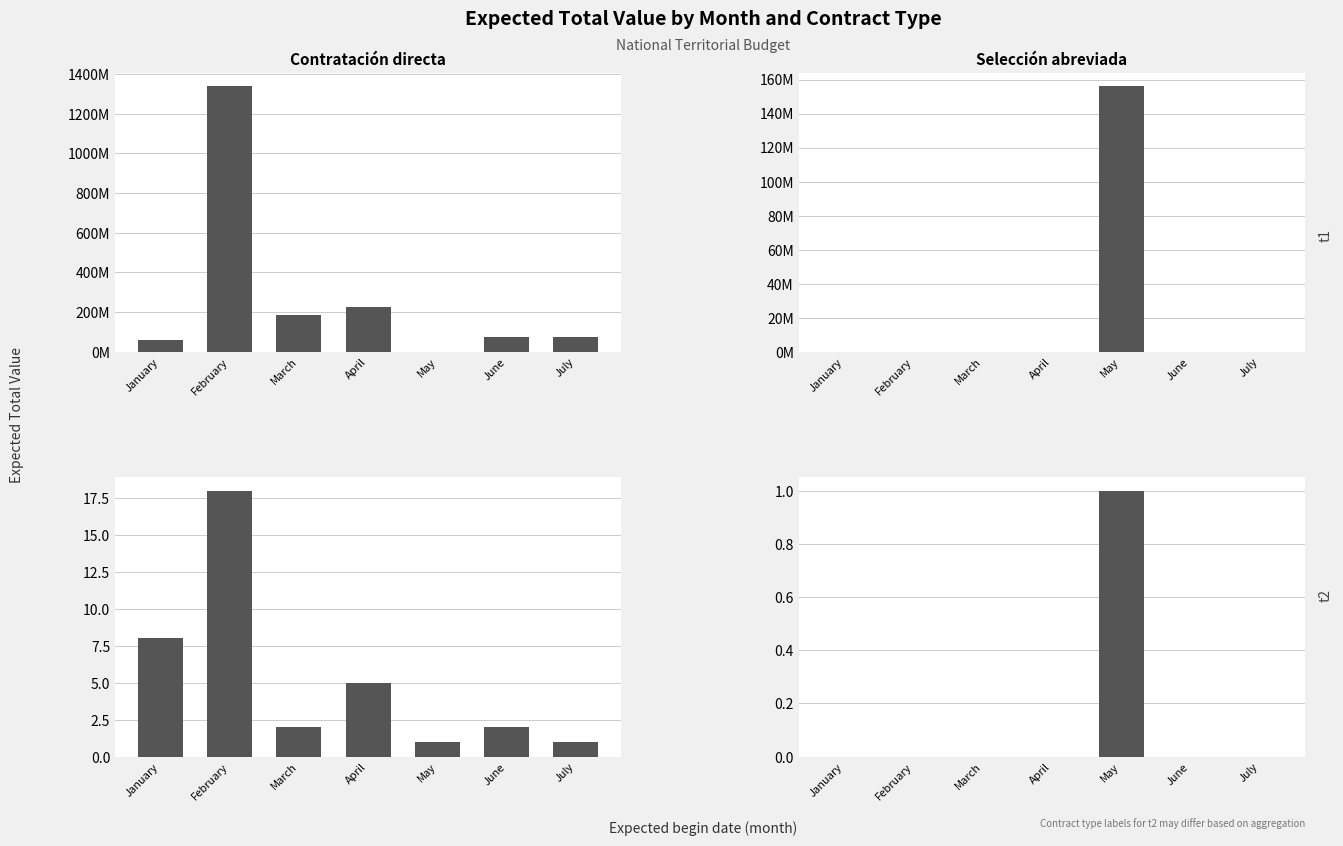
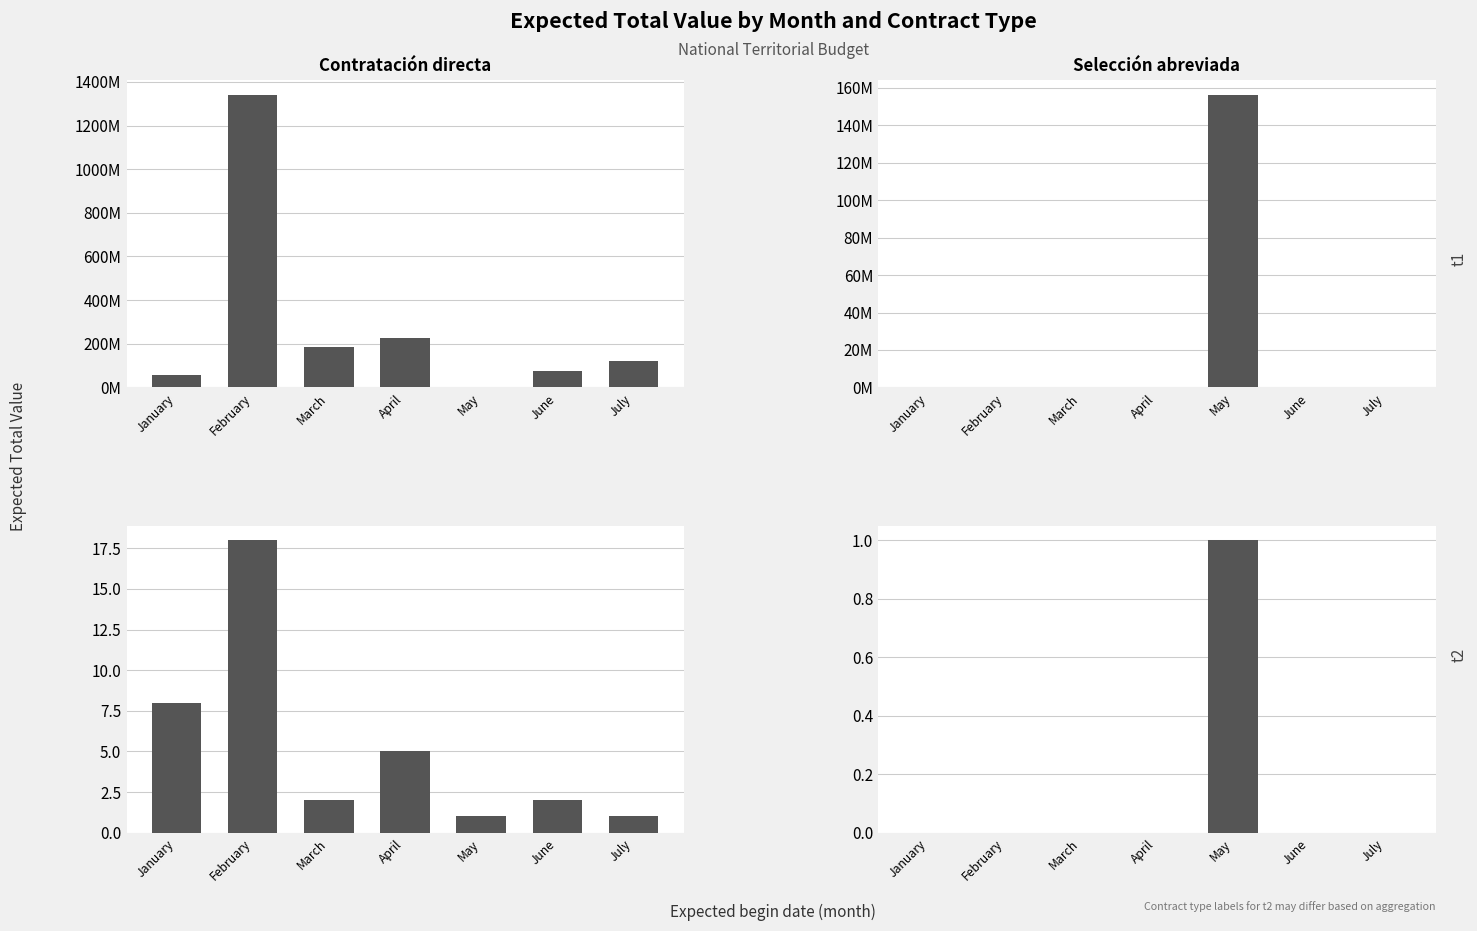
  {
    "Contratación directa": {
      "January": 60000000,
      "February": 1340000000,
      "March": 180000000,
      "April": 230000000,
      "May": 0,
      "June": 70000000,
-     "July": 80000000
+     "July": 120000000
    },
    "Selección abreviada": {
      "January": 0,
      "February": 0,
      "March": 0,
      "April": 0,
      "May": 156000000,
      "June": 0,
      "July": 0
    }
  }
